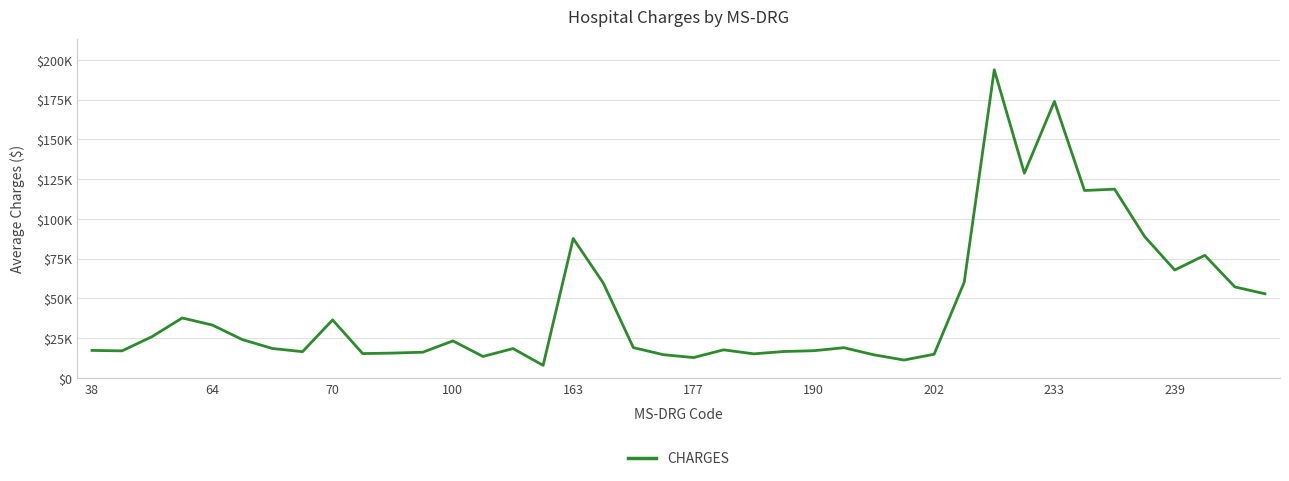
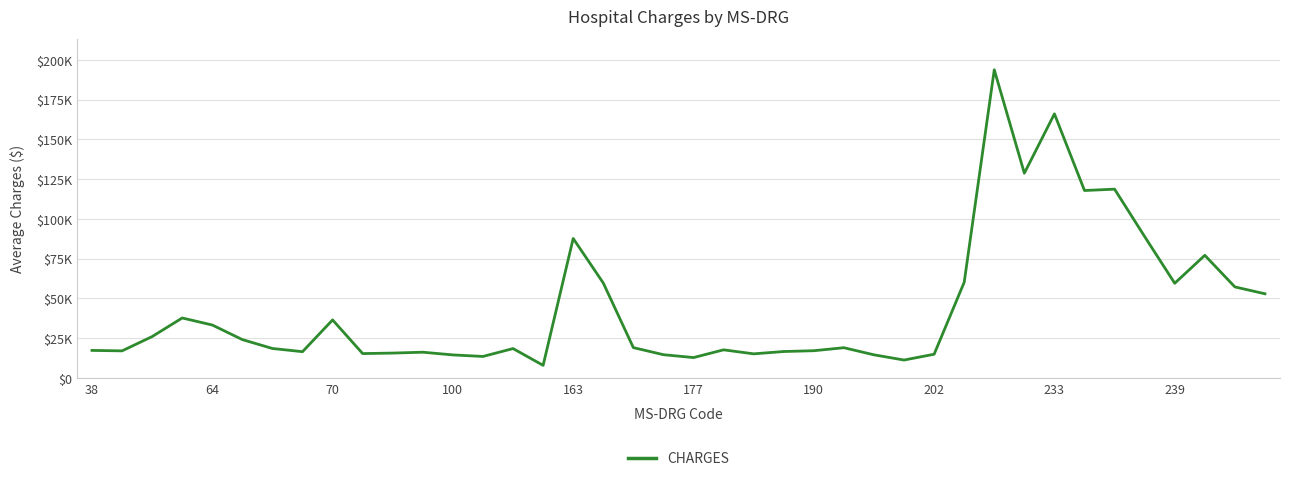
  {
    "38": "$17000",
    "64": "$33000",
    "70": "$36000",
-   "100": "$23000",
+   "100": "$14000",
    "163": "$88000",
    "177": "$13000",
    "190": "$17000",
    "202": "$15000",
-   "233": "$174000",
-   "239": "$68000"
+   "233": "$166000",
+   "239": "$60000"
  }
